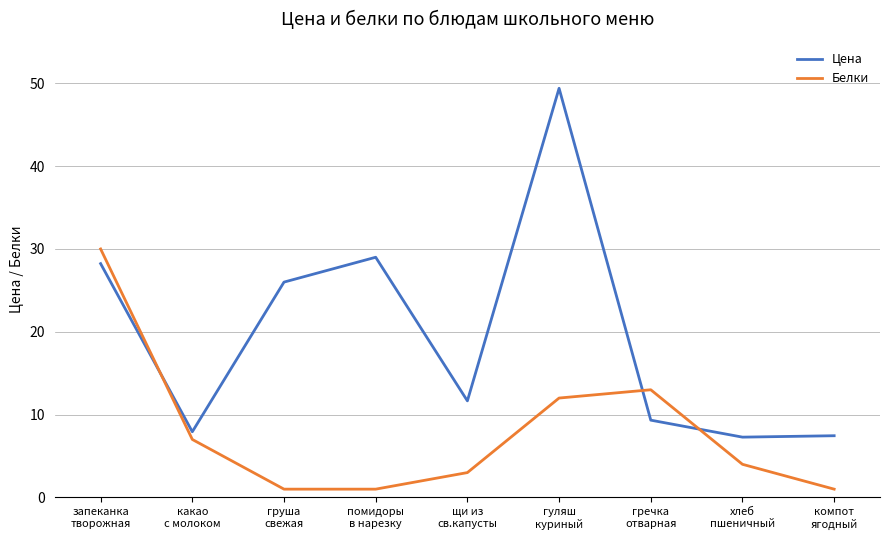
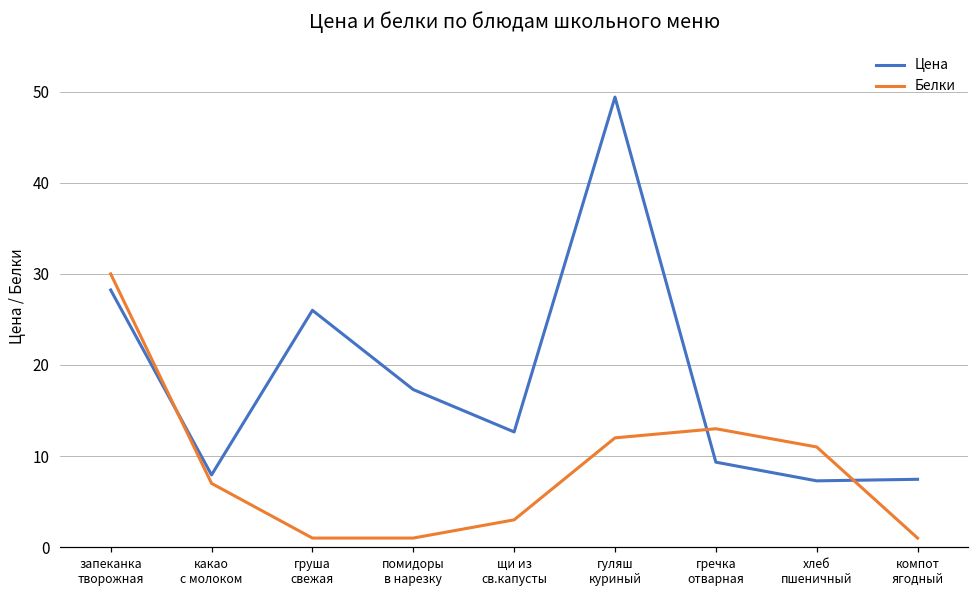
  {
    "Цена": {
      "запеканка творожная": 28,
      "какао с молоком": 8,
      "груша свежая": 26,
-     "помидоры в нарезку": 29,
-     "щи из св.капусты": 12,
+     "помидоры в нарезку": 17,
+     "щи из св.капусты": 13,
      "гуляш куриный": 49,
      "гречка отварная": 9,
      "хлеб пшеничный": 7,
      "компот ягодный": 7
    },
    "Белки": {
      "запеканка творожная": 30,
      "какао с молоком": 7,
      "груша свежая": 1,
      "помидоры в нарезку": 1,
      "щи из св.капусты": 3,
      "гуляш куриный": 12,
      "гречка отварная": 13,
-     "хлеб пшеничный": 4,
+     "хлеб пшеничный": 11,
      "компот ягодный": 1
    }
  }
